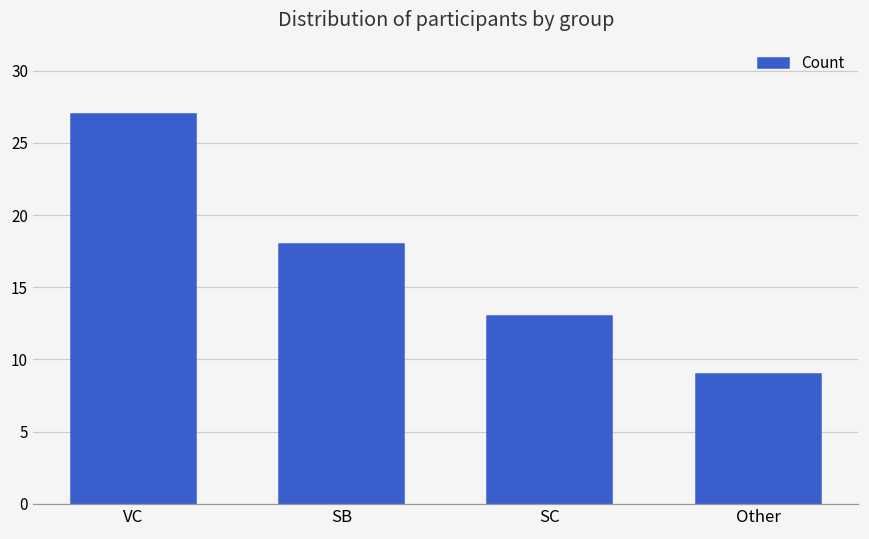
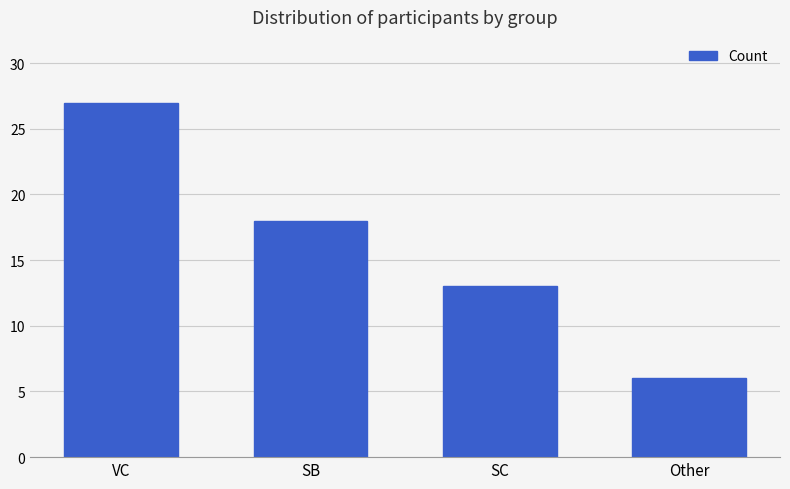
  {
    "VC": 27,
    "SB": 18,
    "SC": 13,
-   "Other": 9
+   "Other": 6
  }
